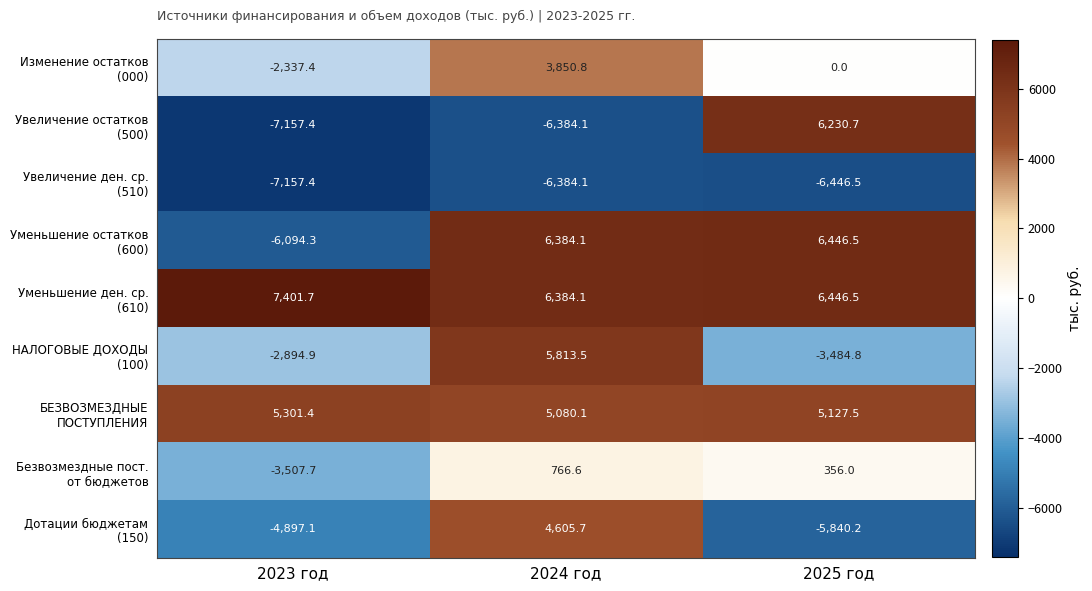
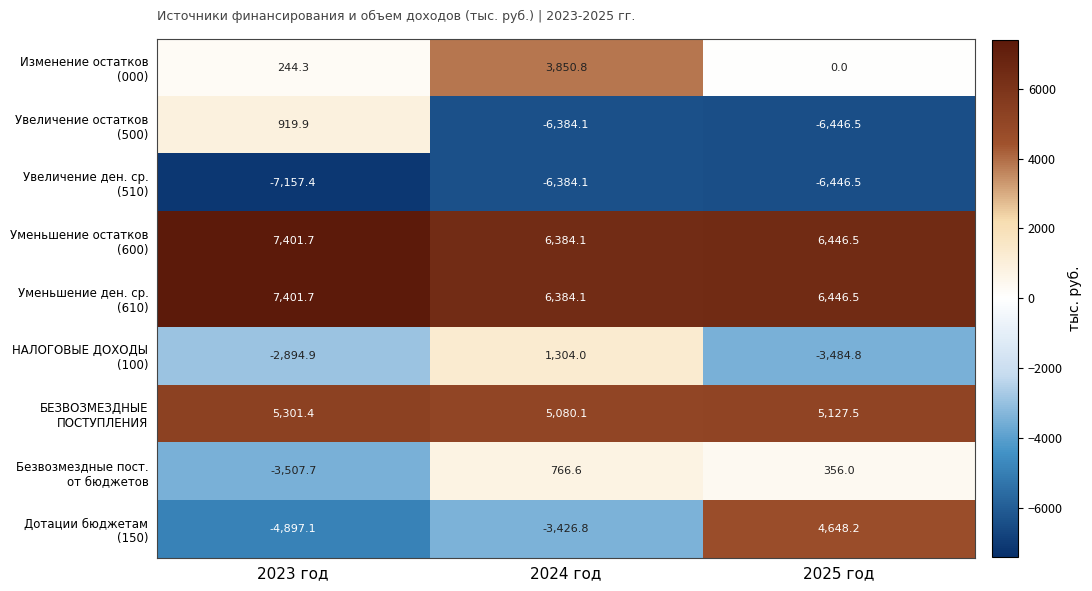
  {
    "Изменение остатков (000)": {
-     "2023 год": "-2,337.4",
+     "2023 год": "244.3",
      "2024 год": "3,850.8",
      "2025 год": "0.0"
    },
    "Увеличение остатков (500)": {
-     "2023 год": "-7,157.4",
+     "2023 год": "919.9",
      "2024 год": "-6,384.1",
-     "2025 год": "6,230.7"
+     "2025 год": "-6,446.5"
    },
    "Увеличение ден. ср. (510)": {
      "2023 год": "-7,157.4",
      "2024 год": "-6,384.1",
      "2025 год": "-6,446.5"
    },
    "Уменьшение остатков (600)": {
-     "2023 год": "-6,094.3",
+     "2023 год": "7,401.7",
      "2024 год": "6,384.1",
      "2025 год": "6,446.5"
    },
    "Уменьшение ден. ср. (610)": {
      "2023 год": "7,401.7",
      "2024 год": "6,384.1",
      "2025 год": "6,446.5"
    },
    "НАЛОГОВЫЕ ДОХОДЫ (100)": {
      "2023 год": "-2,894.9",
-     "2024 год": "5,813.5",
+     "2024 год": "1,304.0",
      "2025 год": "-3,484.8"
    },
    "БЕЗВОЗМЕЗДНЫЕ ПОСТУПЛЕНИЯ": {
      "2023 год": "5,301.4",
      "2024 год": "5,080.1",
      "2025 год": "5,127.5"
    },
    "Безвозмездные пост. от бюджетов": {
      "2023 год": "-3,507.7",
      "2024 год": "766.6",
      "2025 год": "356.0"
    },
    "Дотации бюджетам (150)": {
      "2023 год": "-4,897.1",
-     "2024 год": "4,605.7",
-     "2025 год": "-5,840.2"
+     "2024 год": "-3,426.8",
+     "2025 год": "4,648.2"
    }
  }
